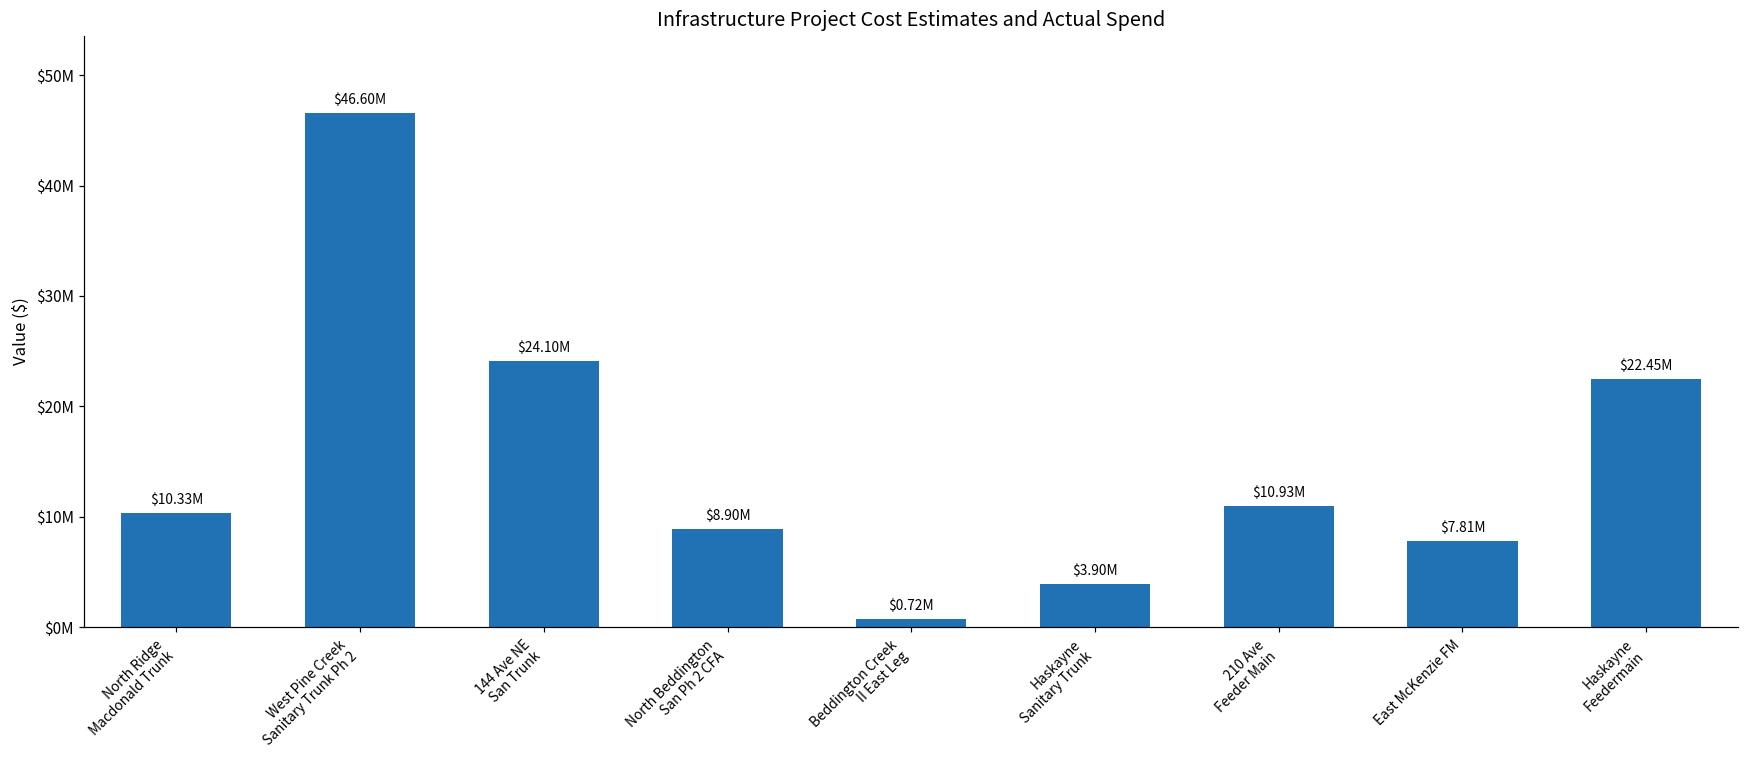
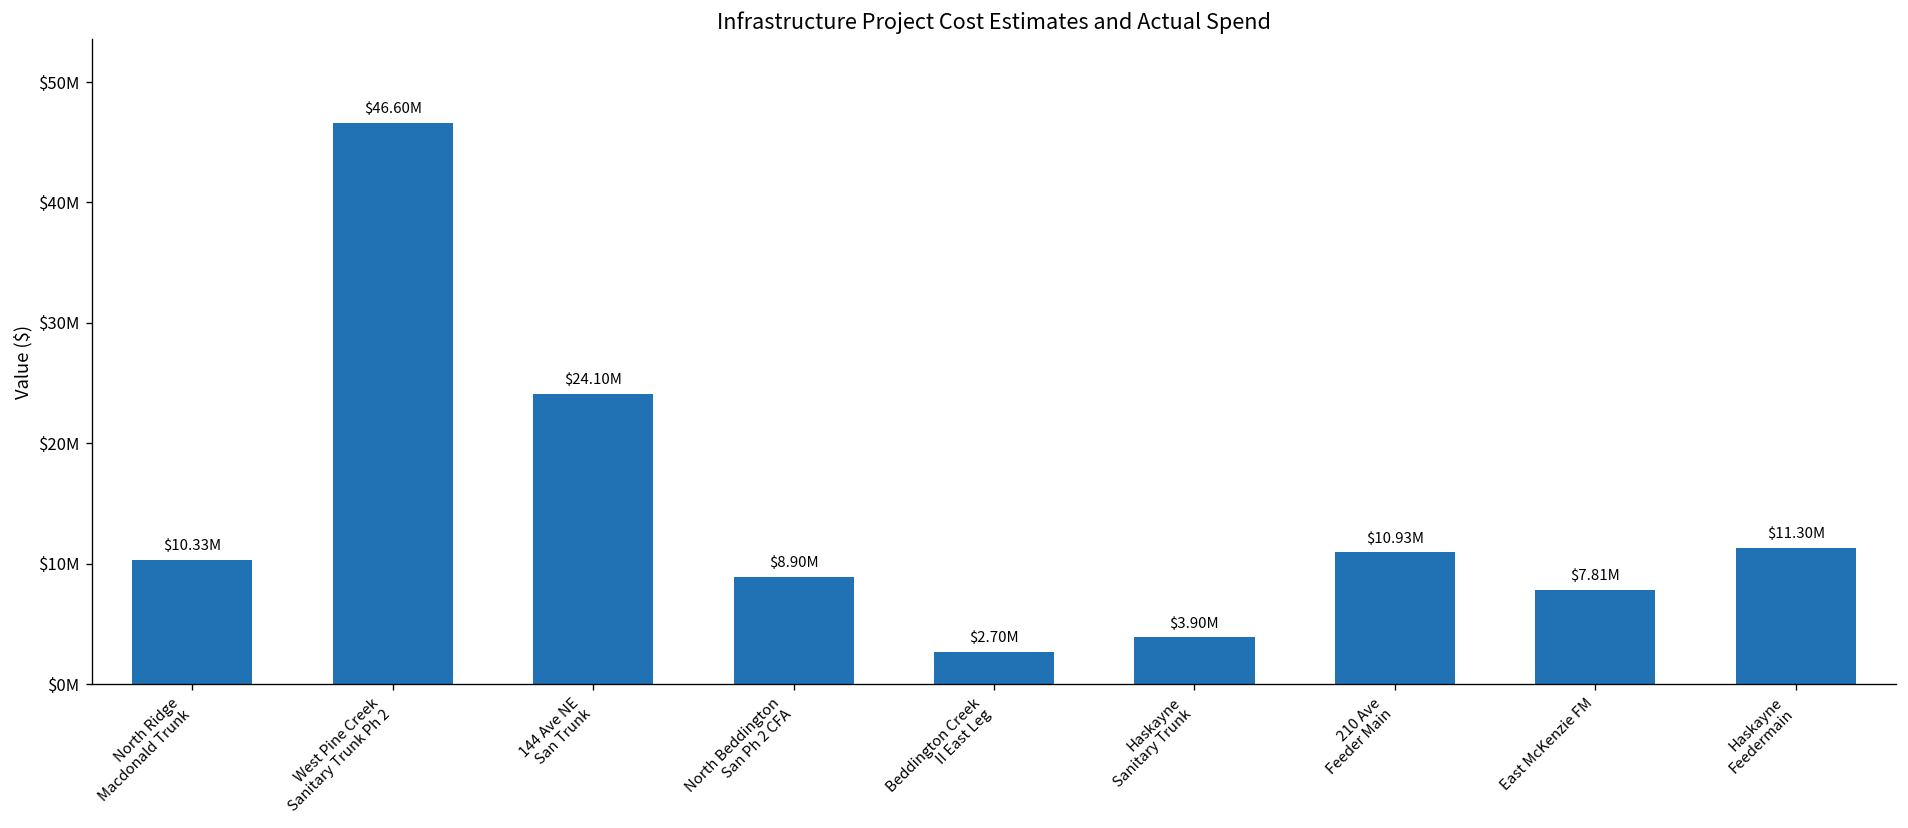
  {
    "North Ridge Macdonald Trunk": "$10.33M",
    "West Pine Creek Sanitary Trunk Ph 2": "$46.60M",
    "144 Ave NE San Trunk": "$24.10M",
    "North Beddington San Ph 2 CFA": "$8.90M",
-   "Beddington Creek II East Leg": "$0.72M",
+   "Beddington Creek II East Leg": "$2.70M",
    "Haskayne Sanitary Trunk": "$3.90M",
    "210 Ave Feeder Main": "$10.93M",
    "East McKenzie FM": "$7.81M",
-   "Haskayne Feedermain": "$22.45M"
+   "Haskayne Feedermain": "$11.30M"
  }
